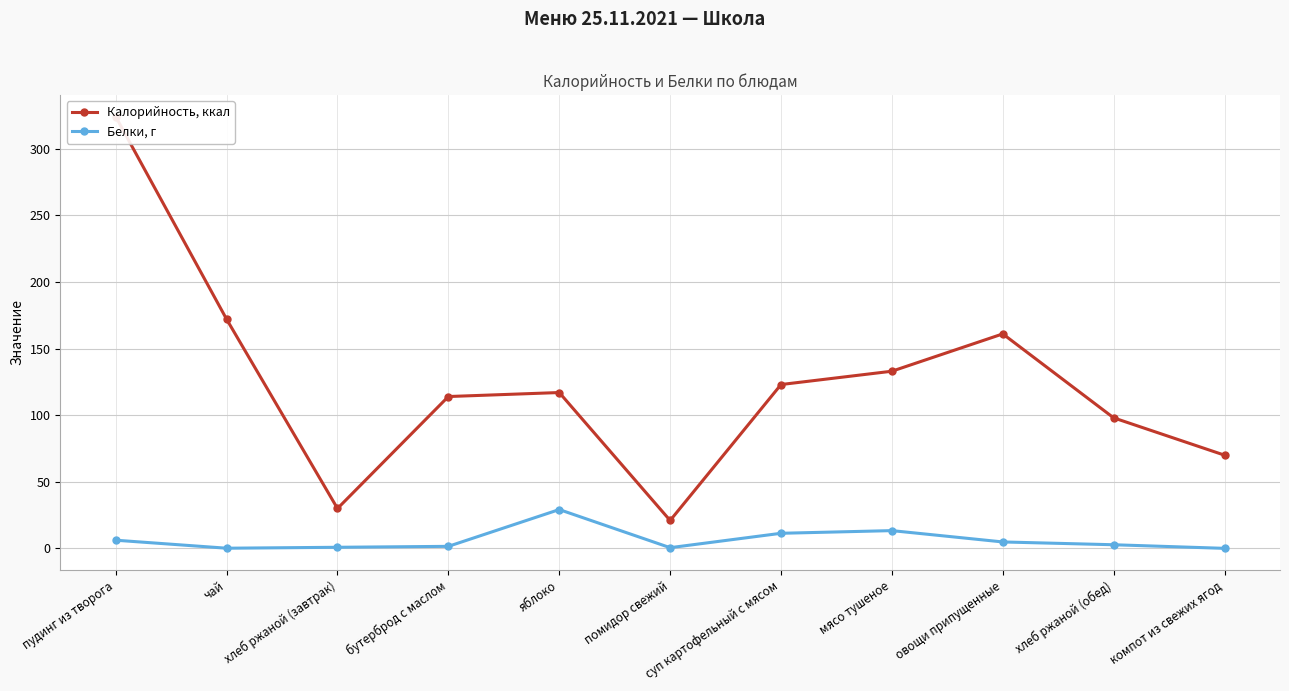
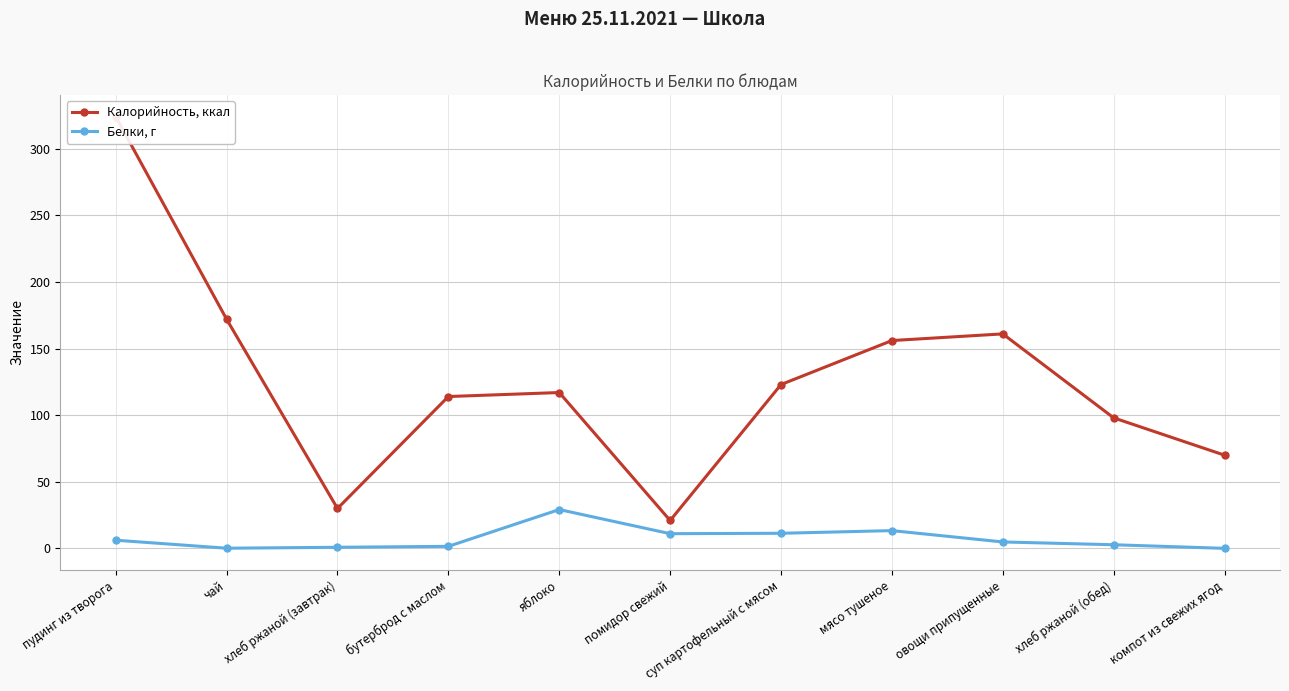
  {
    "Калорийность, ккал": {
      "чай": 172,
      "хлеб ржаной (завтрак)": 30,
      "бутерброд с маслом": 114,
      "яблоко": 117,
      "помидор свежий": 21,
      "суп картофельный с мясом": 123,
-     "мясо тушеное": 133,
+     "мясо тушеное": 156,
      "овощи припущенные": 161,
      "хлеб ржаной (обед)": 98,
      "компот из свежих ягод": 70
    },
    "Белки, г": {
      "пудинг из творога": 6,
      "чай": 0,
      "хлеб ржаной (завтрак)": 1,
      "бутерброд с маслом": 2,
      "яблоко": 29,
-     "помидор свежий": 1,
+     "помидор свежий": 11,
      "суп картофельный с мясом": 11,
      "мясо тушеное": 13,
      "овощи припущенные": 5,
      "хлеб ржаной (обед)": 3,
      "компот из свежих ягод": 0
    }
  }
